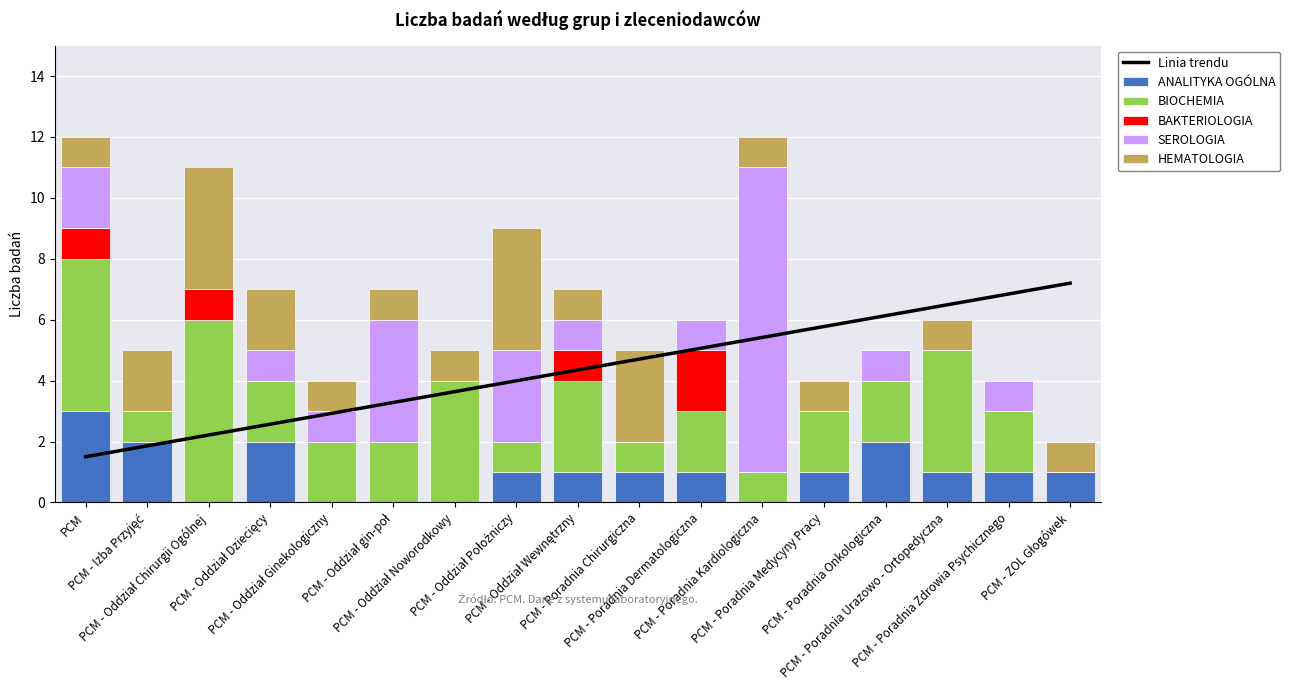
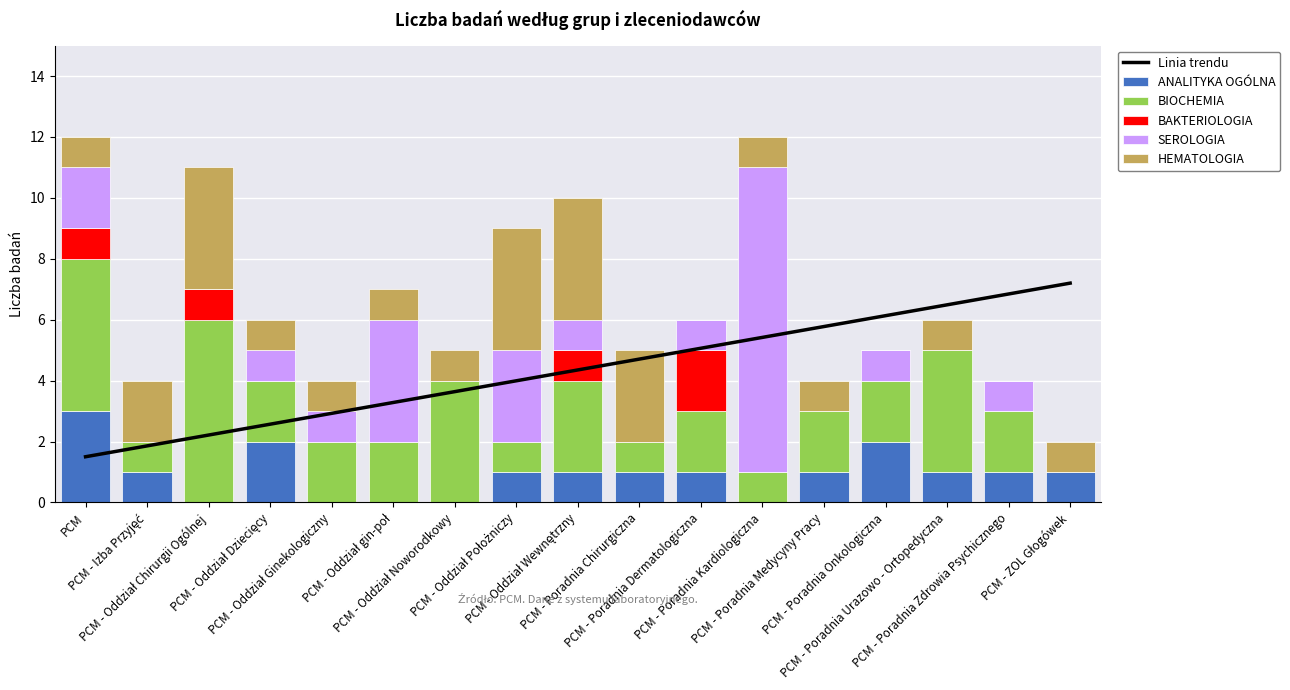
  {
    "Linia trendu": {
      "PCM": 1.5,
      "PCM - Izba Przyjęć": 1.9,
      "PCM - Oddział Chirurgii Ogólnej": 2.2,
      "PCM - Oddział Dziecięcy": 2.6,
      "PCM - Oddział Ginekologiczny": 3,
      "PCM - Oddział gin-poł": 3.3,
      "PCM - Oddział Noworodkowy": 3.6,
      "PCM - Oddział Położniczy": 4,
      "PCM - Oddział Wewnętrzny": 4.4,
      "PCM - Poradnia Chirurgiczna": 4.7,
      "PCM - Poradnia Dermatologiczna": 5,
      "PCM - Poradnia Kardiologiczna": 5.4,
      "PCM - Poradnia Medycyny Pracy": 5.8,
      "PCM - Poradnia Onkologiczna": 6.1,
      "PCM - Poradnia Urazowo - Ortopedyczna": 6.5,
      "PCM - Poradnia Zdrowia Psychicznego": 6.8,
      "PCM - ZOL Głogówek": 7.2
    },
    "ANALITYKA OGÓLNA": {
      "PCM": 3,
-     "PCM - Izba Przyjęć": 2,
+     "PCM - Izba Przyjęć": 1,
      "PCM - Oddział Chirurgii Ogólnej": 0,
      "PCM - Oddział Dziecięcy": 2,
      "PCM - Oddział Ginekologiczny": 0,
      "PCM - Oddział gin-poł": 0,
      "PCM - Oddział Noworodkowy": 0,
      "PCM - Oddział Położniczy": 1,
      "PCM - Oddział Wewnętrzny": 1,
      "PCM - Poradnia Chirurgiczna": 1,
      "PCM - Poradnia Dermatologiczna": 1,
      "PCM - Poradnia Kardiologiczna": 0,
      "PCM - Poradnia Medycyny Pracy": 1,
      "PCM - Poradnia Onkologiczna": 2,
      "PCM - Poradnia Urazowo - Ortopedyczna": 1,
      "PCM - Poradnia Zdrowia Psychicznego": 1,
      "PCM - ZOL Głogówek": 1
    },
    "BIOCHEMIA": {
      "PCM": 5,
      "PCM - Izba Przyjęć": 1,
      "PCM - Oddział Chirurgii Ogólnej": 6,
      "PCM - Oddział Dziecięcy": 2,
      "PCM - Oddział Ginekologiczny": 2,
      "PCM - Oddział gin-poł": 2,
      "PCM - Oddział Noworodkowy": 4,
      "PCM - Oddział Położniczy": 1,
      "PCM - Oddział Wewnętrzny": 3,
      "PCM - Poradnia Chirurgiczna": 1,
      "PCM - Poradnia Dermatologiczna": 2,
      "PCM - Poradnia Kardiologiczna": 1,
      "PCM - Poradnia Medycyny Pracy": 2,
      "PCM - Poradnia Onkologiczna": 2,
      "PCM - Poradnia Urazowo - Ortopedyczna": 4,
      "PCM - Poradnia Zdrowia Psychicznego": 2,
      "PCM - ZOL Głogówek": 0
    },
    "BAKTERIOLOGIA": {
      "PCM": 1,
      "PCM - Izba Przyjęć": 0,
      "PCM - Oddział Chirurgii Ogólnej": 1,
      "PCM - Oddział Dziecięcy": 0,
      "PCM - Oddział Ginekologiczny": 0,
      "PCM - Oddział gin-poł": 0,
      "PCM - Oddział Noworodkowy": 0,
      "PCM - Oddział Położniczy": 0,
      "PCM - Oddział Wewnętrzny": 1,
      "PCM - Poradnia Chirurgiczna": 0,
      "PCM - Poradnia Dermatologiczna": 2,
      "PCM - Poradnia Kardiologiczna": 0,
      "PCM - Poradnia Medycyny Pracy": 0,
      "PCM - Poradnia Onkologiczna": 0,
      "PCM - Poradnia Urazowo - Ortopedyczna": 0,
      "PCM - Poradnia Zdrowia Psychicznego": 0,
      "PCM - ZOL Głogówek": 0
    },
    "SEROLOGIA": {
      "PCM": 2,
      "PCM - Izba Przyjęć": 0,
      "PCM - Oddział Chirurgii Ogólnej": 0,
      "PCM - Oddział Dziecięcy": 1,
      "PCM - Oddział Ginekologiczny": 1,
      "PCM - Oddział gin-poł": 4,
      "PCM - Oddział Noworodkowy": 0,
      "PCM - Oddział Położniczy": 3,
      "PCM - Oddział Wewnętrzny": 1,
      "PCM - Poradnia Chirurgiczna": 0,
      "PCM - Poradnia Dermatologiczna": 1,
      "PCM - Poradnia Kardiologiczna": 10,
      "PCM - Poradnia Medycyny Pracy": 0,
      "PCM - Poradnia Onkologiczna": 1,
      "PCM - Poradnia Urazowo - Ortopedyczna": 0,
      "PCM - Poradnia Zdrowia Psychicznego": 1,
      "PCM - ZOL Głogówek": 0
    },
    "HEMATOLOGIA": {
      "PCM": 1,
      "PCM - Izba Przyjęć": 2,
      "PCM - Oddział Chirurgii Ogólnej": 4,
-     "PCM - Oddział Dziecięcy": 2,
+     "PCM - Oddział Dziecięcy": 1,
      "PCM - Oddział Ginekologiczny": 1,
      "PCM - Oddział gin-poł": 1,
      "PCM - Oddział Noworodkowy": 1,
      "PCM - Oddział Położniczy": 4,
-     "PCM - Oddział Wewnętrzny": 1,
+     "PCM - Oddział Wewnętrzny": 4,
      "PCM - Poradnia Chirurgiczna": 3,
      "PCM - Poradnia Dermatologiczna": 0,
      "PCM - Poradnia Kardiologiczna": 1,
      "PCM - Poradnia Medycyny Pracy": 1,
      "PCM - Poradnia Onkologiczna": 0,
      "PCM - Poradnia Urazowo - Ortopedyczna": 1,
      "PCM - Poradnia Zdrowia Psychicznego": 0,
      "PCM - ZOL Głogówek": 1
    }
  }
